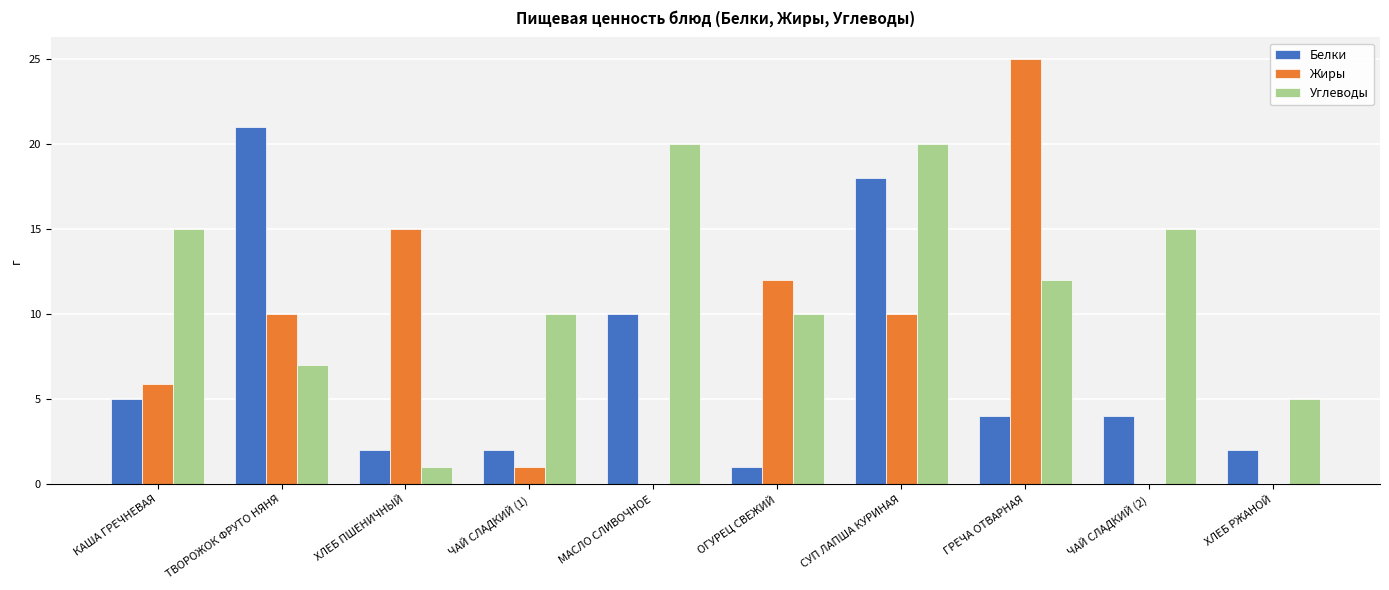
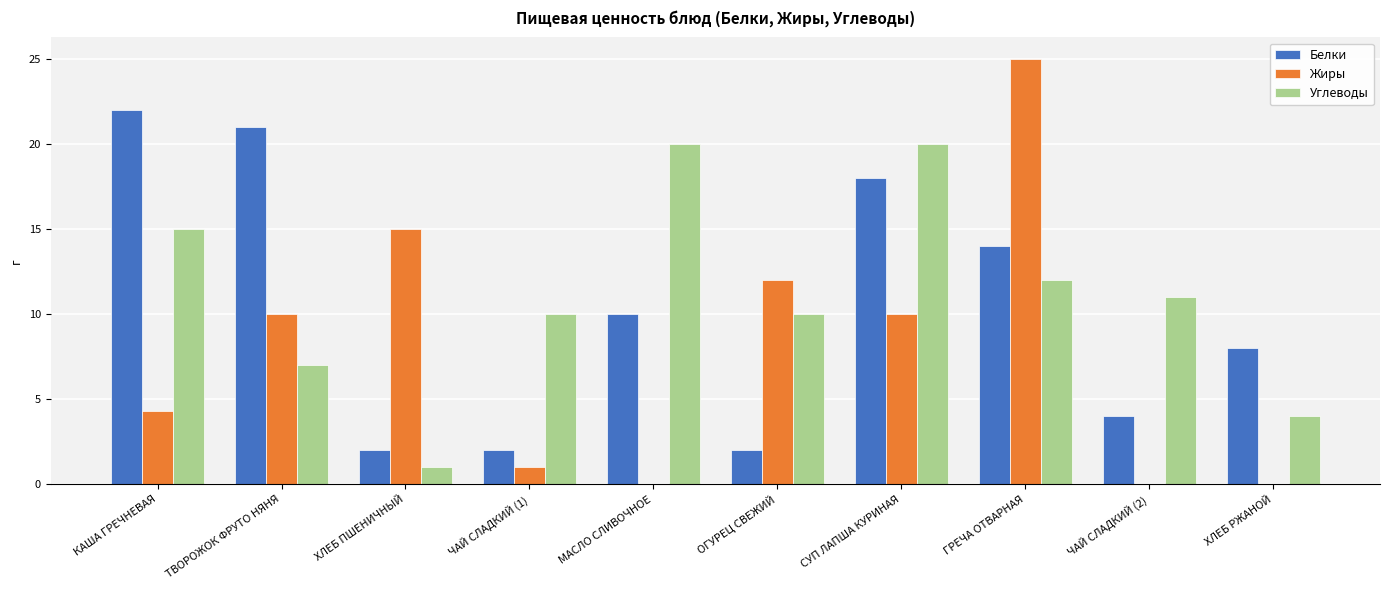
  {
    "Белки": {
-     "КАША ГРЕЧНЕВАЯ": 5,
+     "КАША ГРЕЧНЕВАЯ": 22,
      "ТВОРОЖОК ФРУТО НЯНЯ": 21,
      "ХЛЕБ ПШЕНИЧНЫЙ": 2,
      "ЧАЙ СЛАДКИЙ (1)": 2,
      "МАСЛО СЛИВОЧНОЕ": 10,
-     "ОГУРЕЦ СВЕЖИЙ": 1,
+     "ОГУРЕЦ СВЕЖИЙ": 2,
      "СУП ЛАПША КУРИНАЯ": 18,
-     "ГРЕЧА ОТВАРНАЯ": 4,
+     "ГРЕЧА ОТВАРНАЯ": 14,
      "ЧАЙ СЛАДКИЙ (2)": 4,
-     "ХЛЕБ РЖАНОЙ": 2
+     "ХЛЕБ РЖАНОЙ": 8
    },
    "Жиры": {
-     "КАША ГРЕЧНЕВАЯ": 5.9,
+     "КАША ГРЕЧНЕВАЯ": 4.3,
      "ТВОРОЖОК ФРУТО НЯНЯ": 10.0,
      "ХЛЕБ ПШЕНИЧНЫЙ": 15.0,
      "ЧАЙ СЛАДКИЙ (1)": 1.0,
      "МАСЛО СЛИВОЧНОЕ": 0.0,
      "ОГУРЕЦ СВЕЖИЙ": 12.0,
      "СУП ЛАПША КУРИНАЯ": 10.0,
      "ГРЕЧА ОТВАРНАЯ": 25.0,
      "ЧАЙ СЛАДКИЙ (2)": 0.0,
      "ХЛЕБ РЖАНОЙ": 0.0
    },
    "Углеводы": {
      "КАША ГРЕЧНЕВАЯ": 15,
      "ТВОРОЖОК ФРУТО НЯНЯ": 7,
      "ХЛЕБ ПШЕНИЧНЫЙ": 1,
      "ЧАЙ СЛАДКИЙ (1)": 10,
      "МАСЛО СЛИВОЧНОЕ": 20,
      "ОГУРЕЦ СВЕЖИЙ": 10,
      "СУП ЛАПША КУРИНАЯ": 20,
      "ГРЕЧА ОТВАРНАЯ": 12,
-     "ЧАЙ СЛАДКИЙ (2)": 15,
-     "ХЛЕБ РЖАНОЙ": 5
+     "ЧАЙ СЛАДКИЙ (2)": 11,
+     "ХЛЕБ РЖАНОЙ": 4
    }
  }
